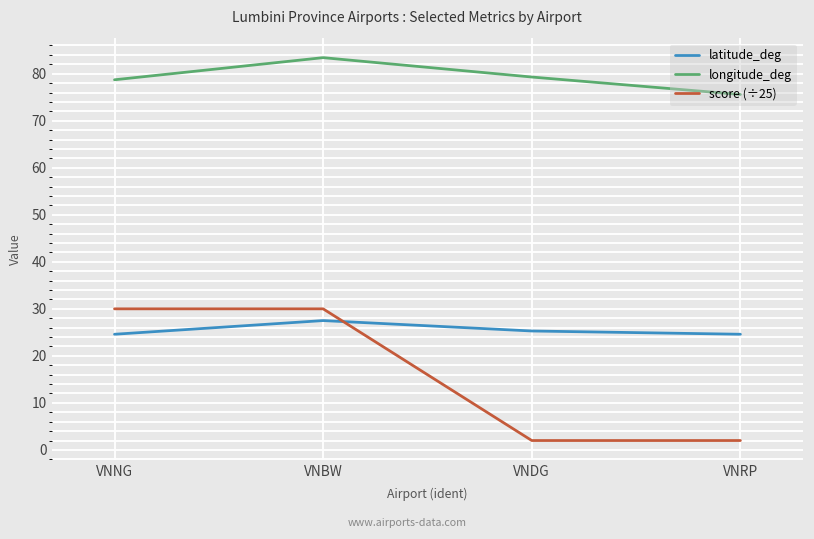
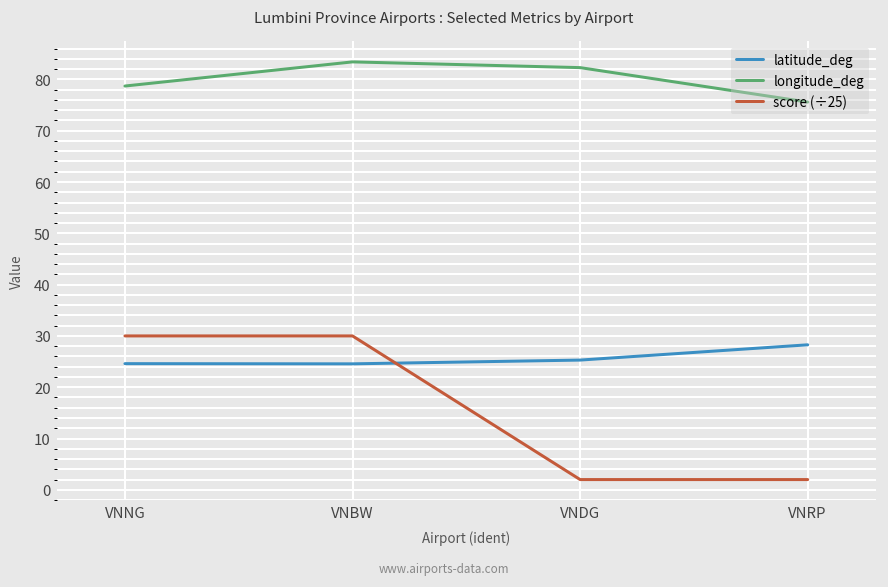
  {
    "latitude_deg": {
      "VNNG": 25,
-     "VNBW": 28,
+     "VNBW": 25,
      "VNDG": 25,
-     "VNRP": 25
+     "VNRP": 28
    },
    "longitude_deg": {
      "VNNG": 79,
      "VNBW": 83,
-     "VNDG": 79
+     "VNDG": 82
    },
    "score (÷25)": {
      "VNNG": 30,
      "VNBW": 30,
      "VNDG": 2,
      "VNRP": 2
    }
  }
